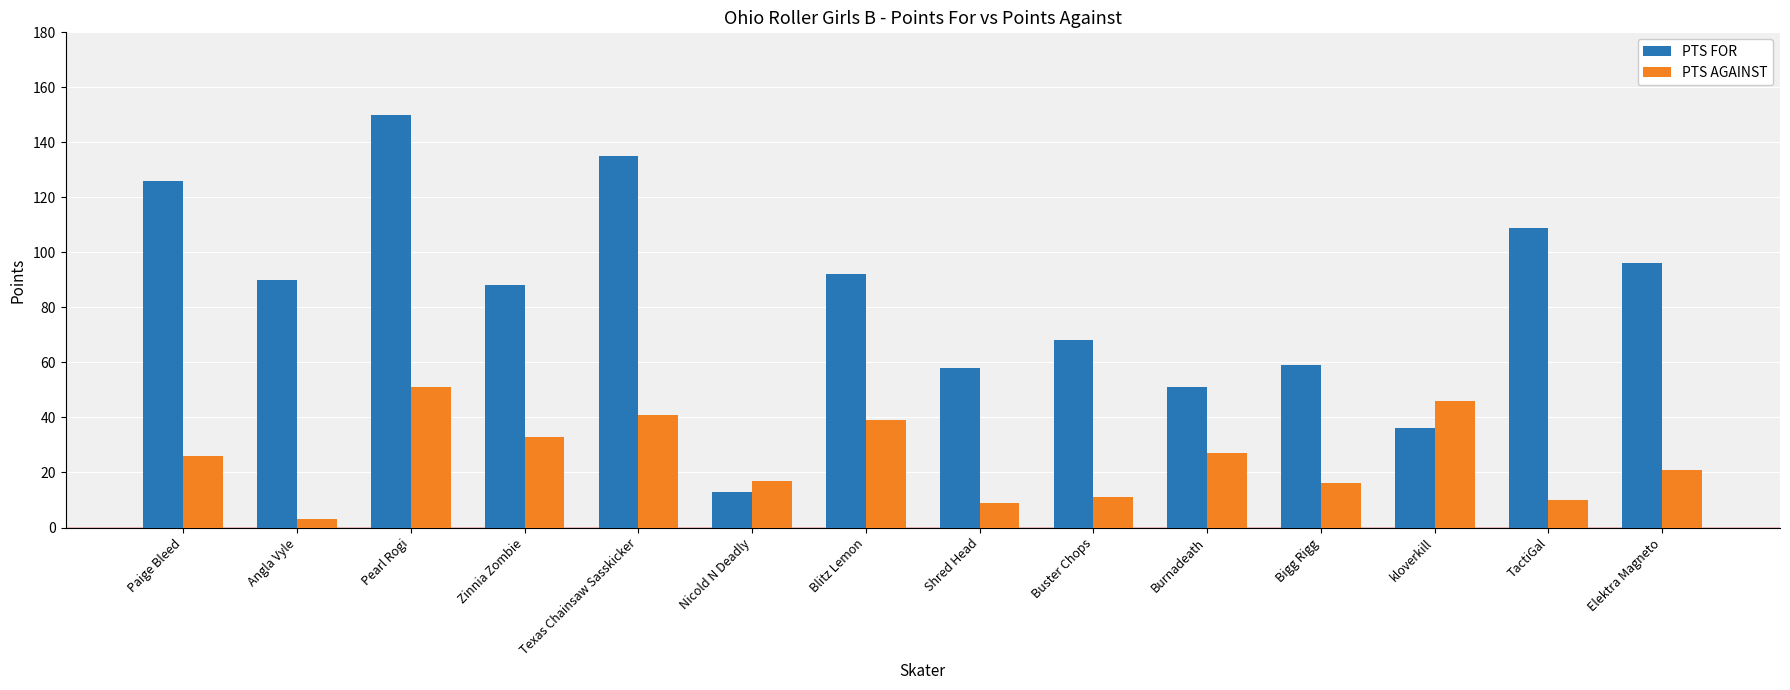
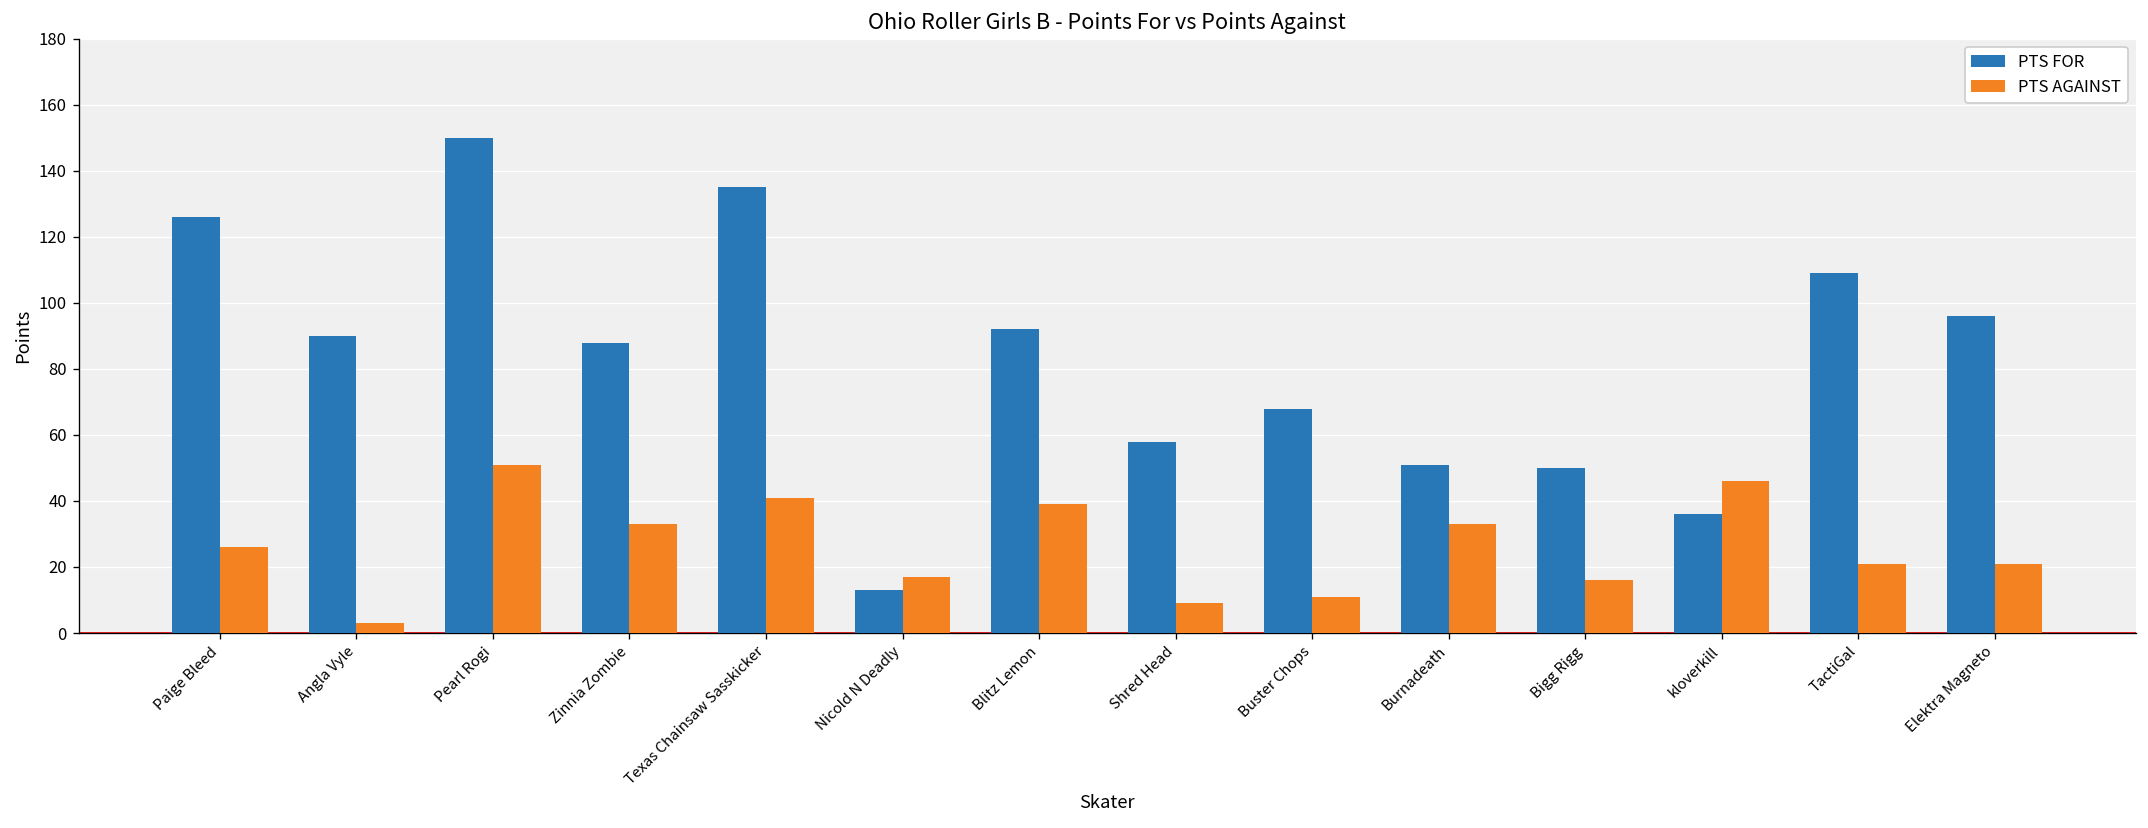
  {
    "PTS FOR": {
      "Paige Bleed": 126,
      "Angla Vyle": 90,
      "Pearl Rogi": 150,
      "Zinnia Zombie": 88,
      "Texas Chainsaw Sasskicker": 135,
      "Nicold N Deadly": 13,
      "Blitz Lemon": 92,
      "Shred Head": 58,
      "Buster Chops": 68,
      "Burnadeath": 51,
-     "Bigg Rigg": 59,
+     "Bigg Rigg": 50,
      "kloverkill": 36,
      "TactiGal": 109,
      "Elektra Magneto": 96
    },
    "PTS AGAINST": {
      "Paige Bleed": 26,
      "Angla Vyle": 3,
      "Pearl Rogi": 51,
      "Zinnia Zombie": 33,
      "Texas Chainsaw Sasskicker": 41,
      "Nicold N Deadly": 17,
      "Blitz Lemon": 39,
      "Shred Head": 9,
      "Buster Chops": 11,
-     "Burnadeath": 27,
+     "Burnadeath": 33,
      "Bigg Rigg": 16,
      "kloverkill": 46,
-     "TactiGal": 10,
+     "TactiGal": 21,
      "Elektra Magneto": 21
    }
  }
